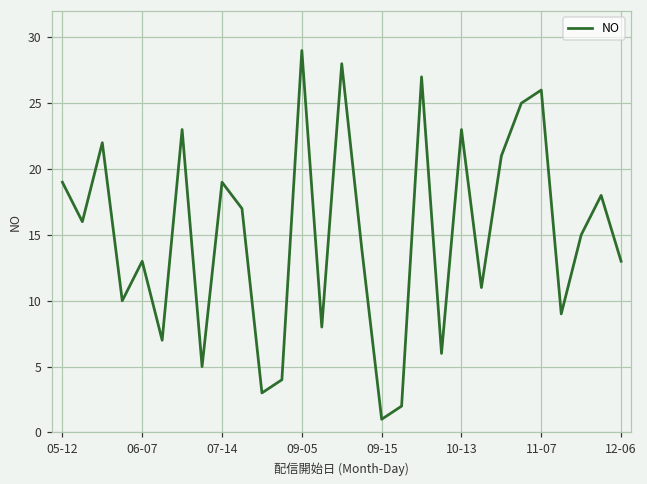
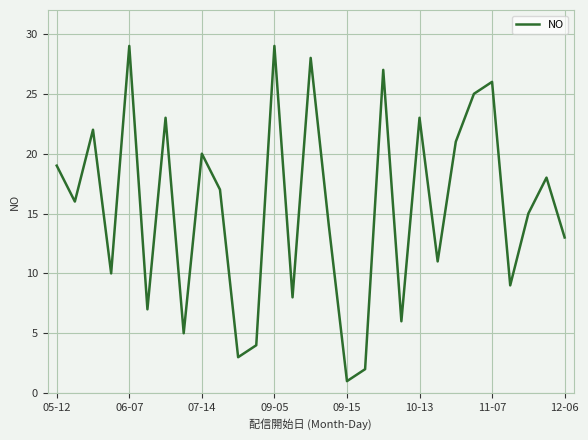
  {
    "05-12": 19,
-   "06-07": 13,
-   "07-14": 19,
+   "06-07": 29,
+   "07-14": 20,
    "09-05": 29,
    "10-13": 23,
    "11-07": 26,
    "12-06": 13
  }
